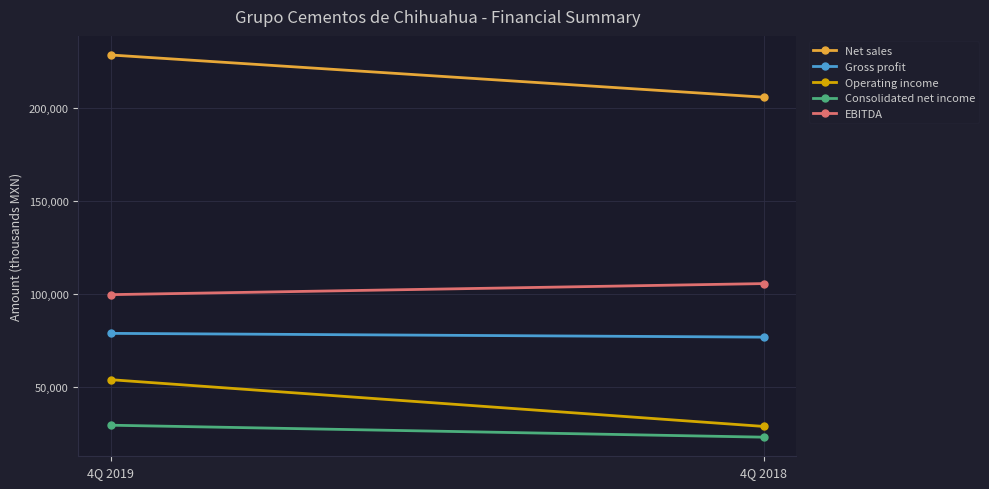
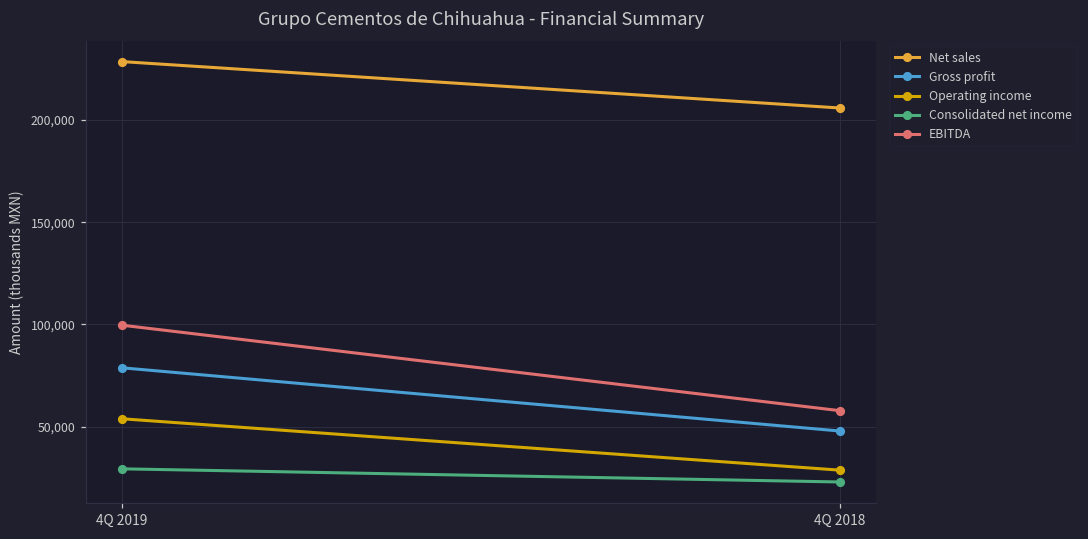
  {
    "Gross profit": {
      "4Q 2019": "79,000",
-     "4Q 2018": "77,000"
+     "4Q 2018": "48,000"
    },
    "Consolidated net income": {
      "4Q 2019": "29,000",
      "4Q 2018": "23,000"
    },
    "EBITDA": {
      "4Q 2019": "100,000",
-     "4Q 2018": "106,000"
+     "4Q 2018": "58,000"
    }
  }
